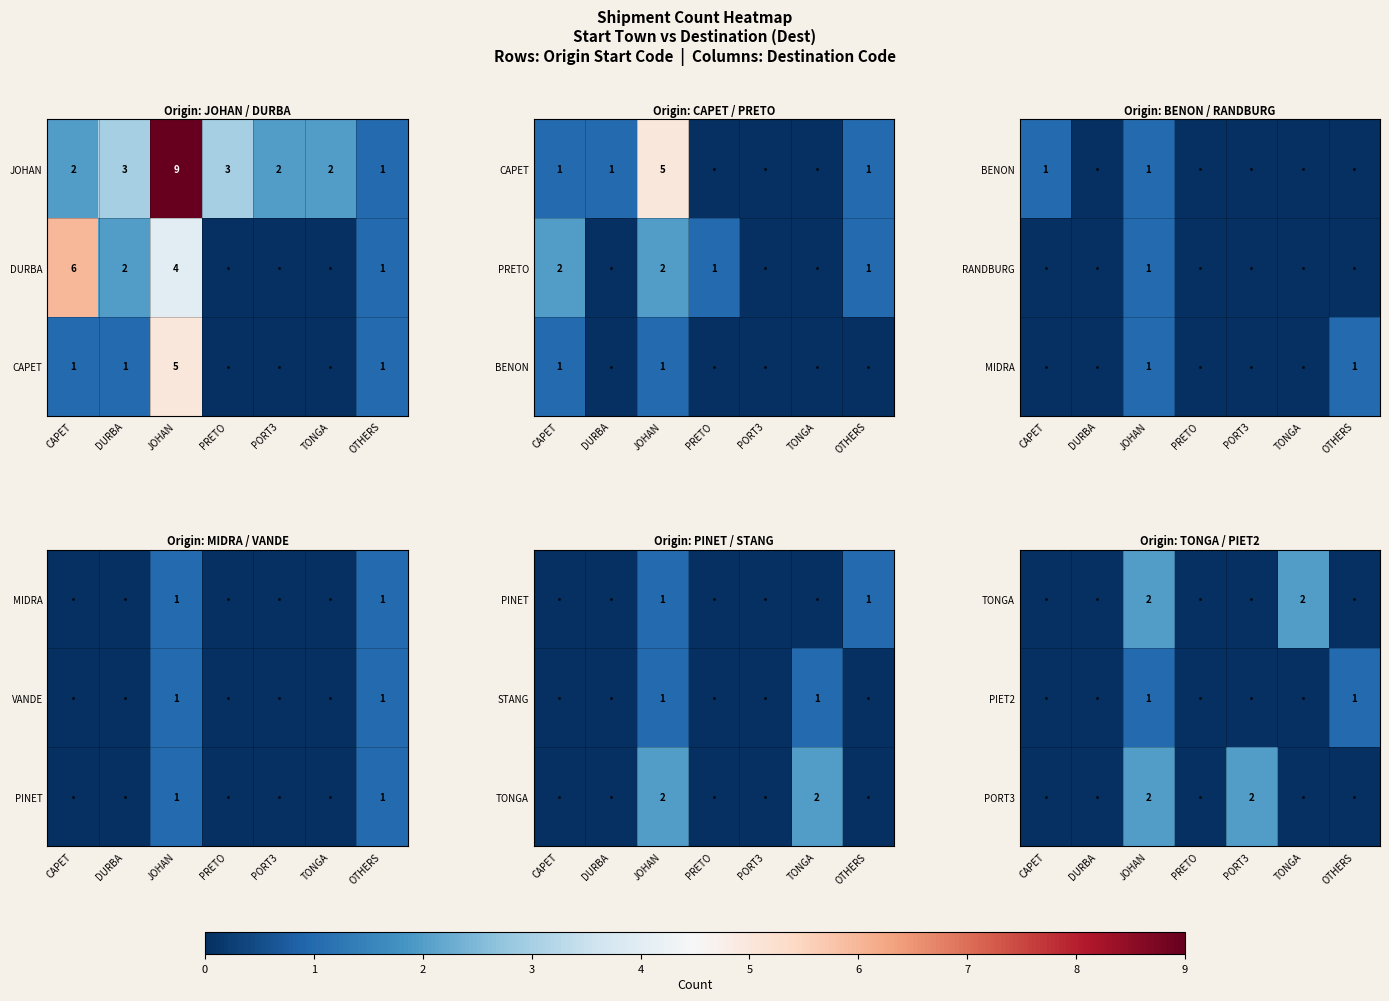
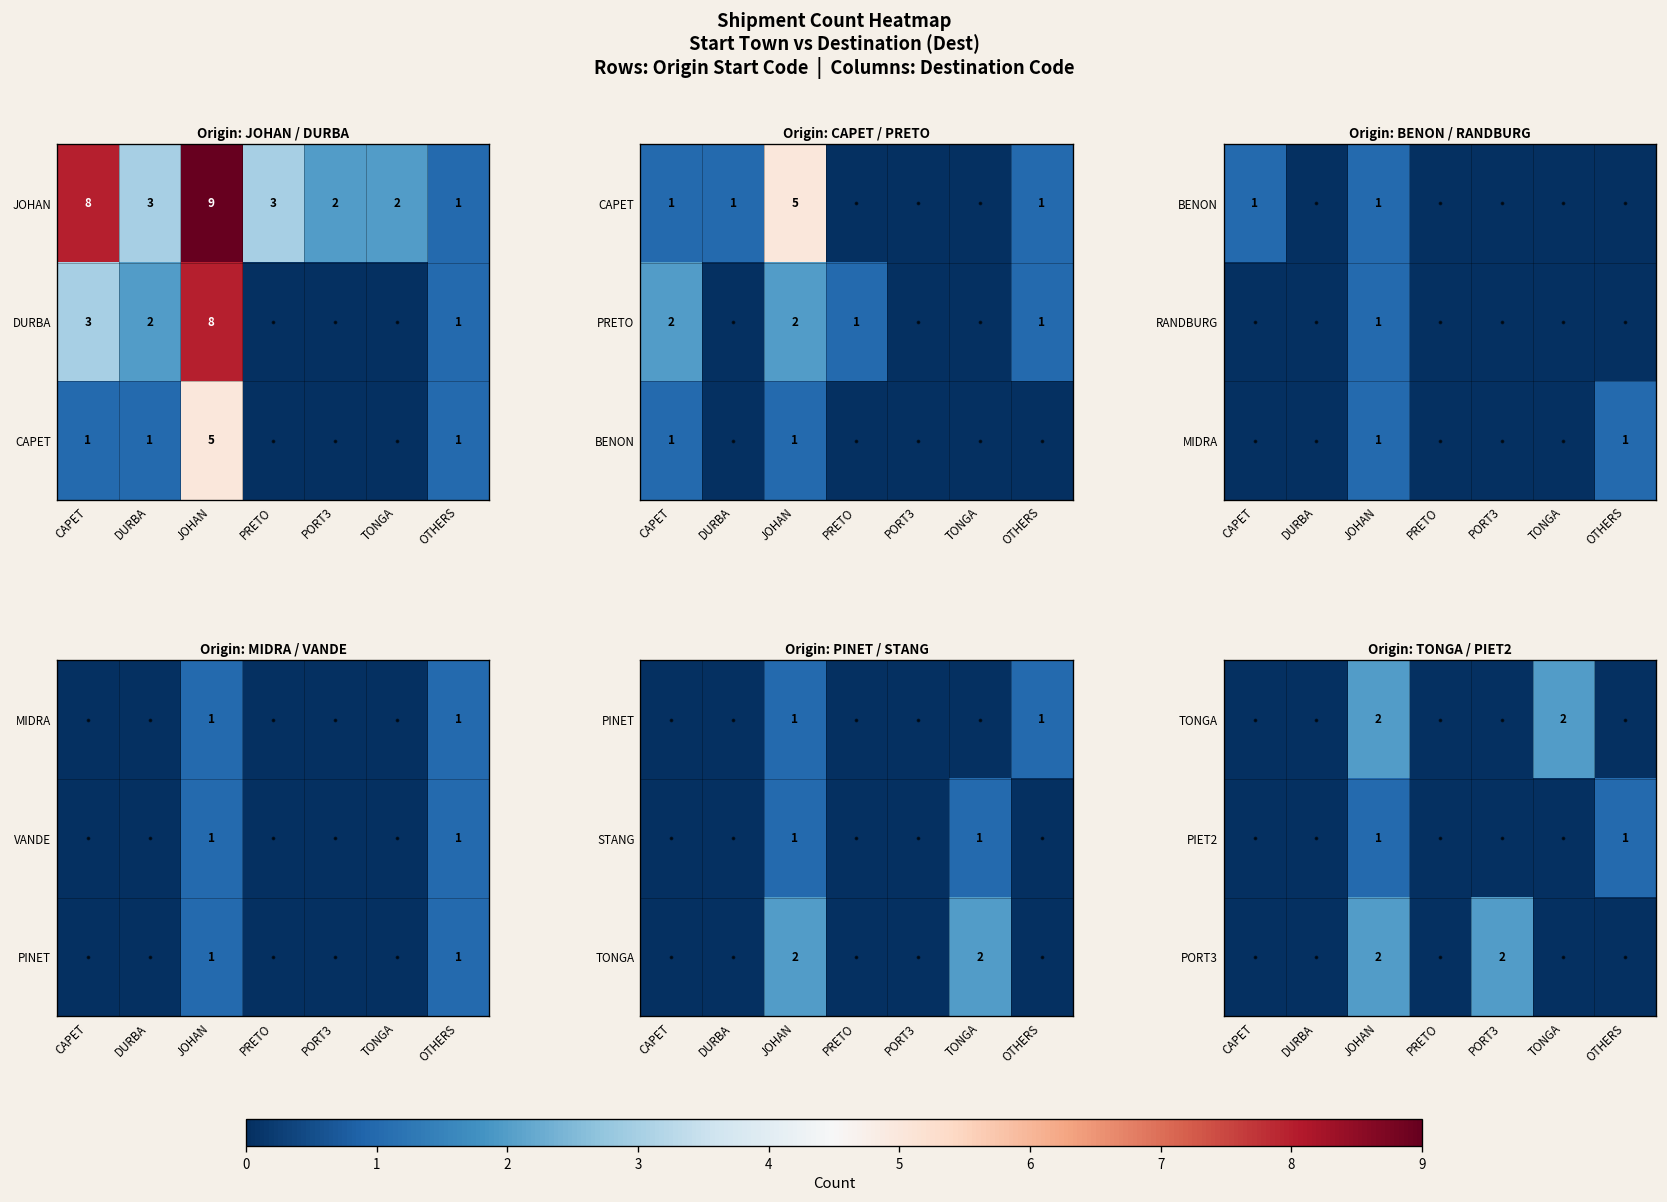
  {
    "Origin: JOHAN / DURBA": {
      "JOHAN": {
-       "CAPET": 2,
+       "CAPET": 8,
        "DURBA": 3,
        "JOHAN": 9,
        "PRETO": 3,
        "PORT3": 2,
        "TONGA": 2,
        "OTHERS": 1
      },
      "DURBA": {
-       "CAPET": 6,
+       "CAPET": 3,
        "DURBA": 2,
-       "JOHAN": 4,
+       "JOHAN": 8,
        "OTHERS": 1
      },
      "CAPET": {
        "CAPET": 1,
        "DURBA": 1,
        "JOHAN": 5,
        "OTHERS": 1
      }
    },
    "Origin: CAPET / PRETO": {
      "CAPET": {
        "CAPET": 1,
        "DURBA": 1,
        "JOHAN": 5,
        "OTHERS": 1
      },
      "PRETO": {
        "CAPET": 2,
        "JOHAN": 2,
        "PRETO": 1,
        "OTHERS": 1
      },
      "BENON": {
        "CAPET": 1,
        "JOHAN": 1
      }
    },
    "Origin: BENON / RANDBURG": {
      "BENON": {
        "CAPET": 1,
        "JOHAN": 1
      },
      "RANDBURG": {
        "JOHAN": 1
      },
      "MIDRA": {
        "JOHAN": 1,
        "OTHERS": 1
      }
    },
    "Origin: MIDRA / VANDE": {
      "MIDRA": {
        "JOHAN": 1,
        "OTHERS": 1
      },
      "VANDE": {
        "JOHAN": 1,
        "OTHERS": 1
      },
      "PINET": {
        "JOHAN": 1,
        "OTHERS": 1
      }
    },
    "Origin: PINET / STANG": {
      "PINET": {
        "JOHAN": 1,
        "OTHERS": 1
      },
      "STANG": {
        "JOHAN": 1,
        "TONGA": 1
      },
      "TONGA": {
        "JOHAN": 2,
        "TONGA": 2
      }
    },
    "Origin: TONGA / PIET2": {
      "TONGA": {
        "JOHAN": 2,
        "TONGA": 2
      },
      "PIET2": {
        "JOHAN": 1,
        "OTHERS": 1
      },
      "PORT3": {
        "JOHAN": 2,
        "PORT3": 2
      }
    }
  }
